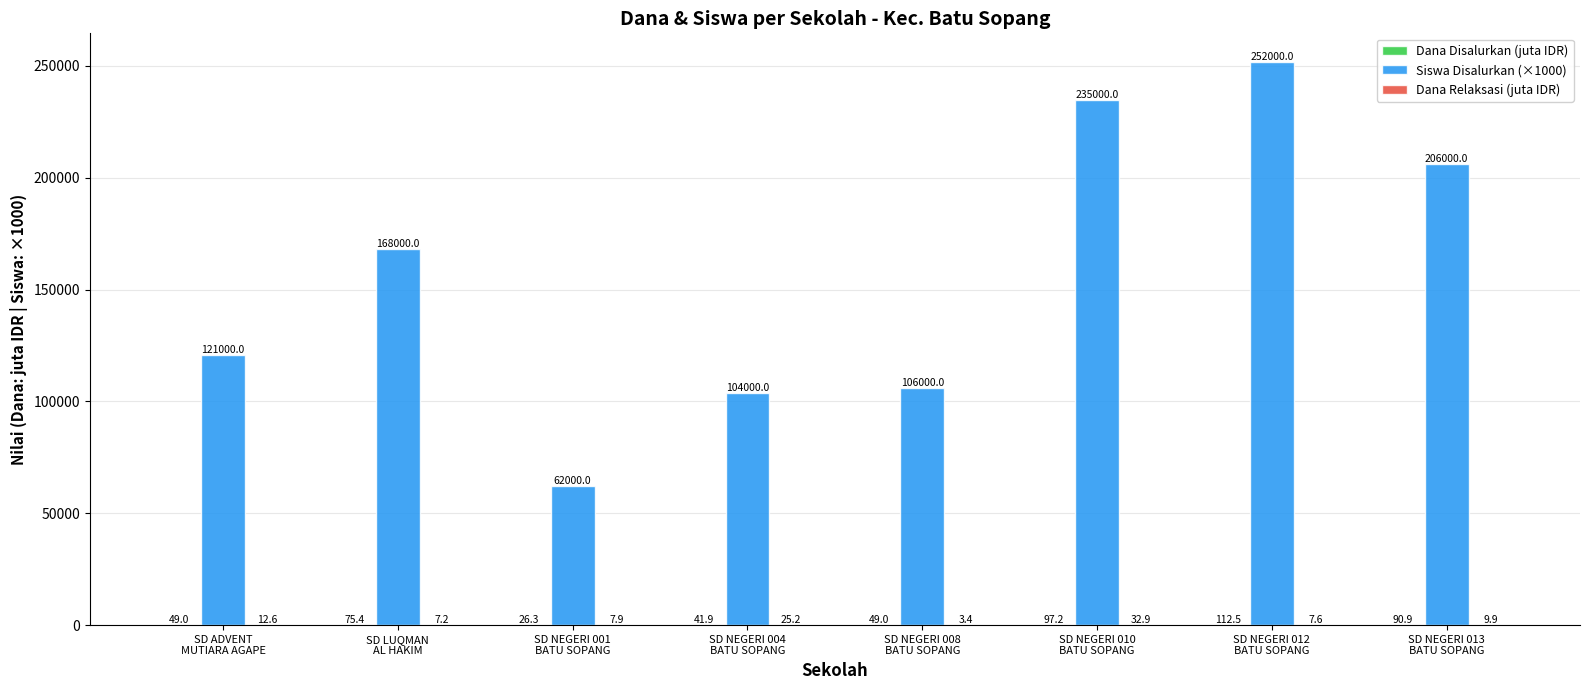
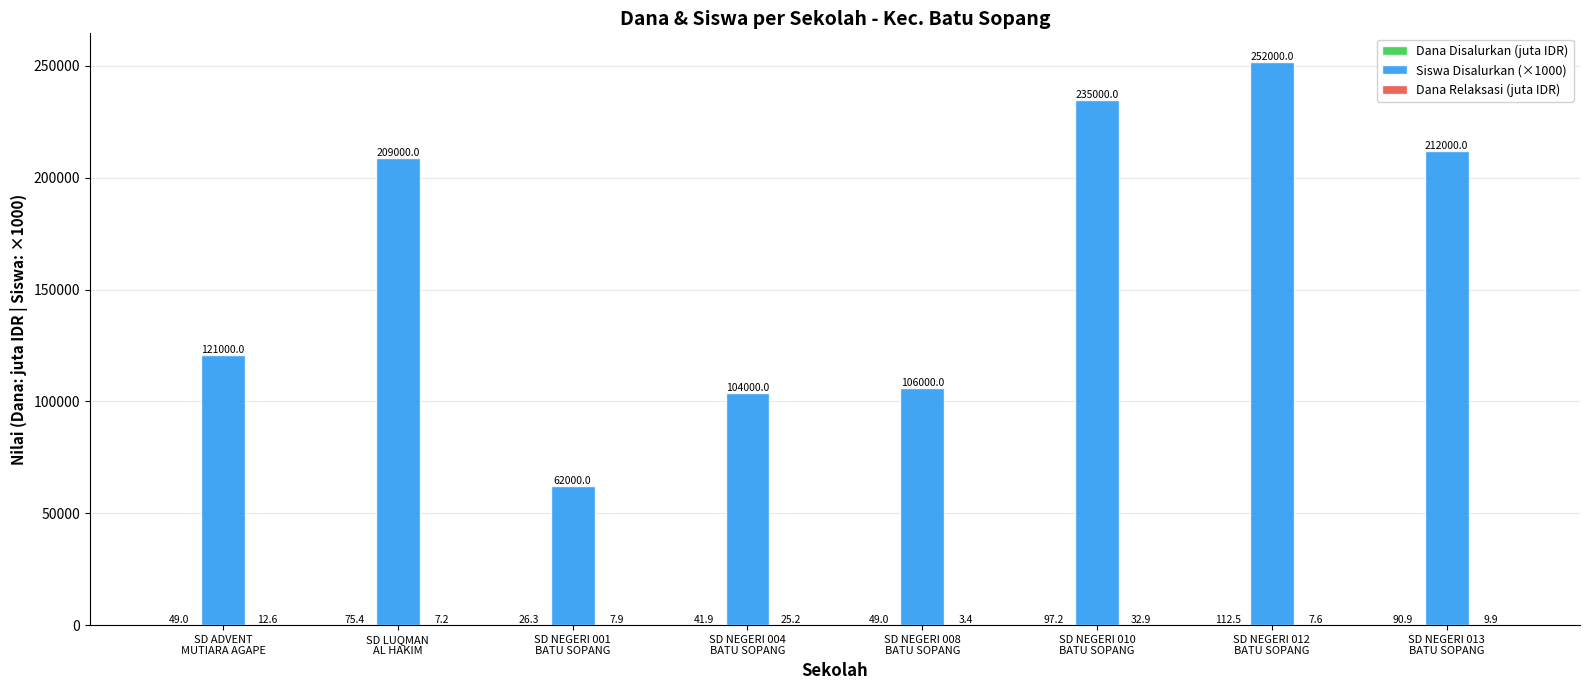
  {
    "Dana Disalurkan (juta IDR)": {
      "SD ADVENT MUTIARA AGAPE": 49.0,
      "SD LUQMAN AL HAKIM": 75.4,
      "SD NEGERI 001 BATU SOPANG": 26.3,
      "SD NEGERI 004 BATU SOPANG": 41.9,
      "SD NEGERI 008 BATU SOPANG": 49.0,
      "SD NEGERI 010 BATU SOPANG": 97.2,
      "SD NEGERI 012 BATU SOPANG": 112.5,
      "SD NEGERI 013 BATU SOPANG": 90.9
    },
    "Siswa Disalurkan (×1000)": {
      "SD ADVENT MUTIARA AGAPE": 121000.0,
-     "SD LUQMAN AL HAKIM": 168000.0,
+     "SD LUQMAN AL HAKIM": 209000.0,
      "SD NEGERI 001 BATU SOPANG": 62000.0,
      "SD NEGERI 004 BATU SOPANG": 104000.0,
      "SD NEGERI 008 BATU SOPANG": 106000.0,
      "SD NEGERI 010 BATU SOPANG": 235000.0,
      "SD NEGERI 012 BATU SOPANG": 252000.0,
-     "SD NEGERI 013 BATU SOPANG": 206000.0
+     "SD NEGERI 013 BATU SOPANG": 212000.0
    },
    "Dana Relaksasi (juta IDR)": {
      "SD ADVENT MUTIARA AGAPE": 12.6,
      "SD LUQMAN AL HAKIM": 7.2,
      "SD NEGERI 001 BATU SOPANG": 7.9,
      "SD NEGERI 004 BATU SOPANG": 25.2,
      "SD NEGERI 008 BATU SOPANG": 3.4,
      "SD NEGERI 010 BATU SOPANG": 32.9,
      "SD NEGERI 012 BATU SOPANG": 7.6,
      "SD NEGERI 013 BATU SOPANG": 9.9
    }
  }
